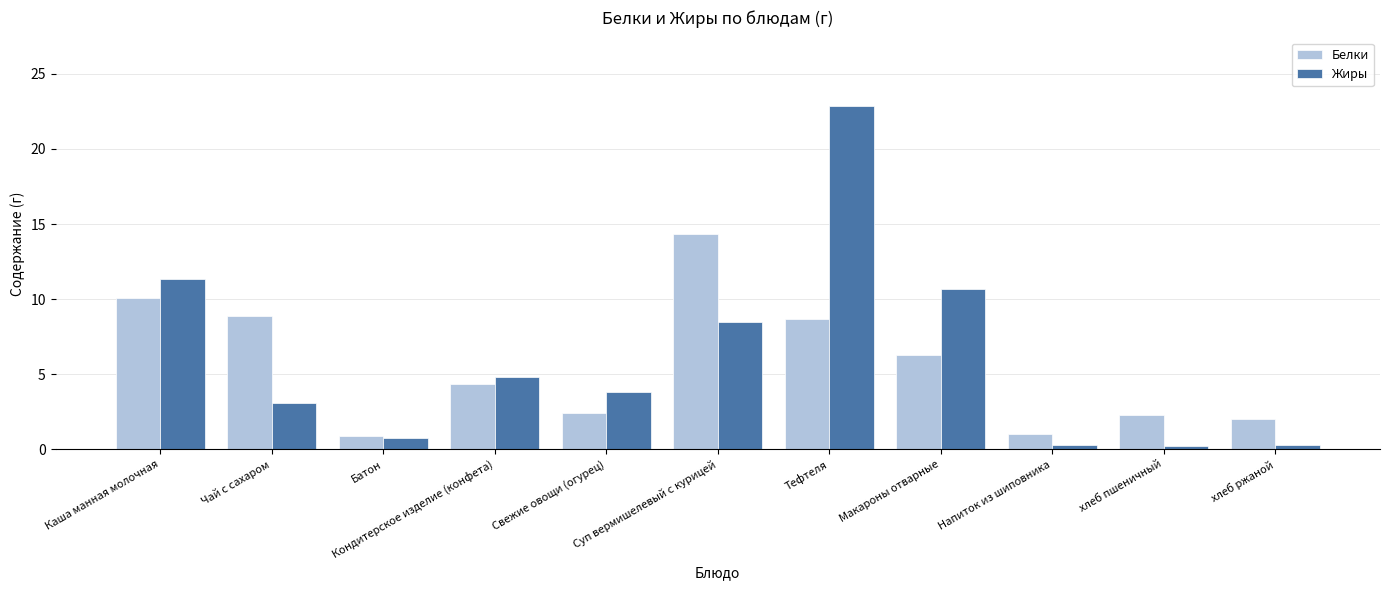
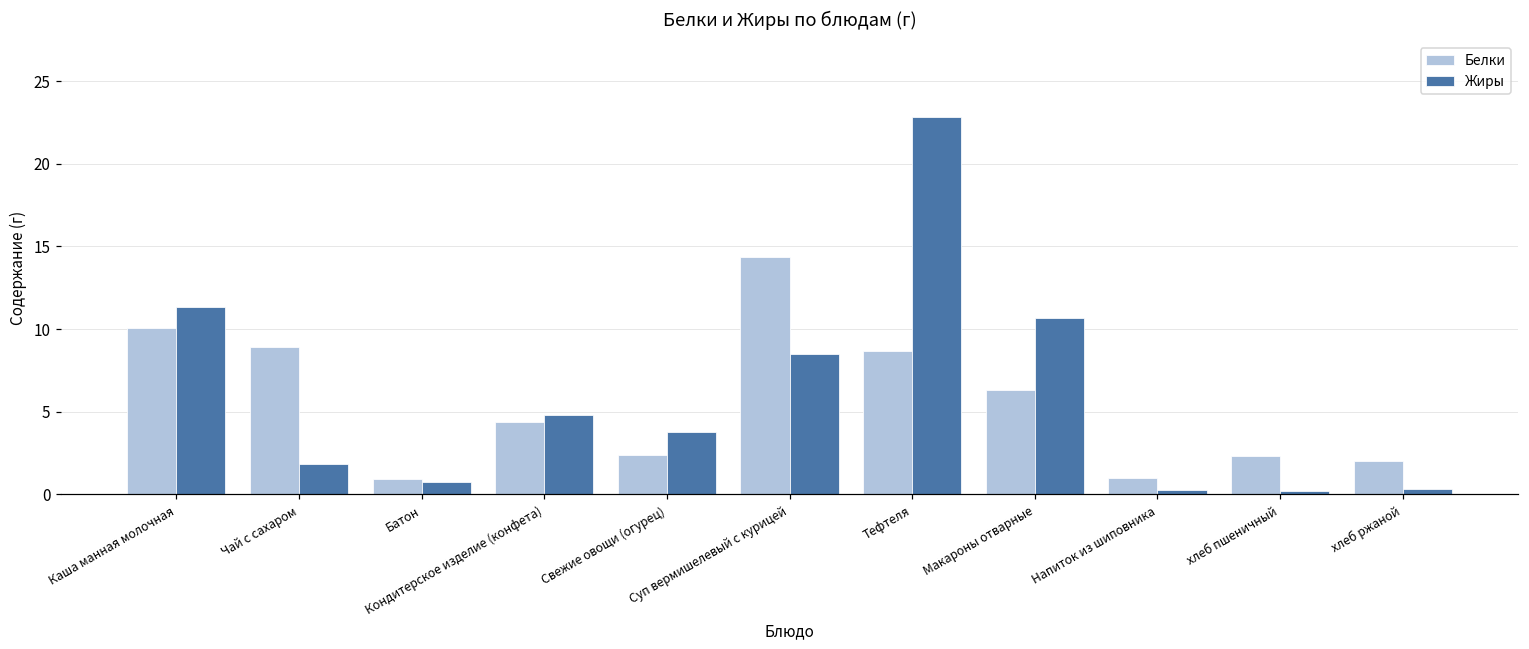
  {
    "Белки": {
      "Каша манная молочная": 10.1,
      "Чай с сахаром": 8.9,
      "Батон": 0.9,
      "Кондитерское изделие (конфета)": 4.4,
      "Свежие овощи (огурец)": 2.4,
      "Суп вермишелевый с курицей": 14.3,
      "Тефтеля": 8.7,
      "Макароны отварные": 6.3,
      "Напиток из шиповника": 1.0,
      "хлеб пшеничный": 2.3,
      "хлеб ржаной": 2.0
    },
    "Жиры": {
      "Каша манная молочная": 11.3,
-     "Чай с сахаром": 3.1,
+     "Чай с сахаром": 1.8,
      "Батон": 0.8,
      "Кондитерское изделие (конфета)": 4.8,
      "Свежие овощи (огурец)": 3.8,
      "Суп вермишелевый с курицей": 8.5,
      "Тефтеля": 22.8,
      "Макароны отварные": 10.7,
      "Напиток из шиповника": 0.3,
      "хлеб пшеничный": 0.2,
      "хлеб ржаной": 0.3
    }
  }
